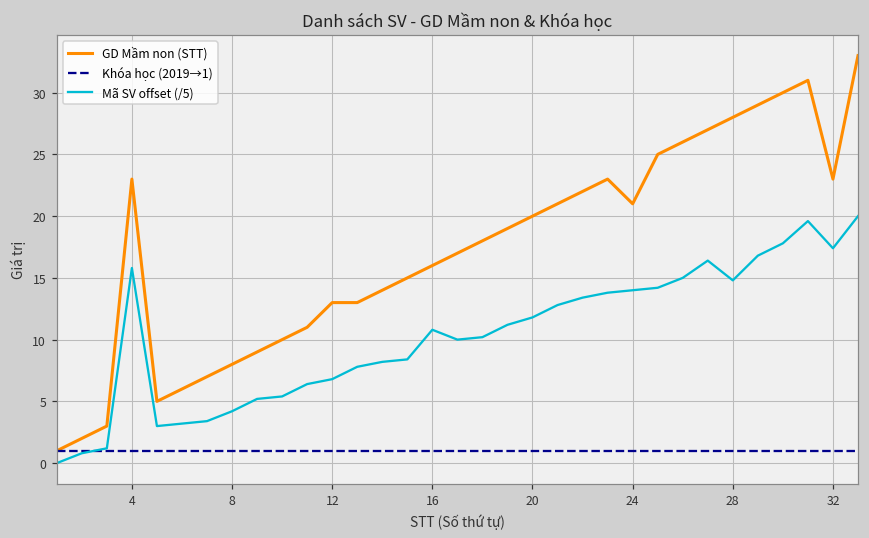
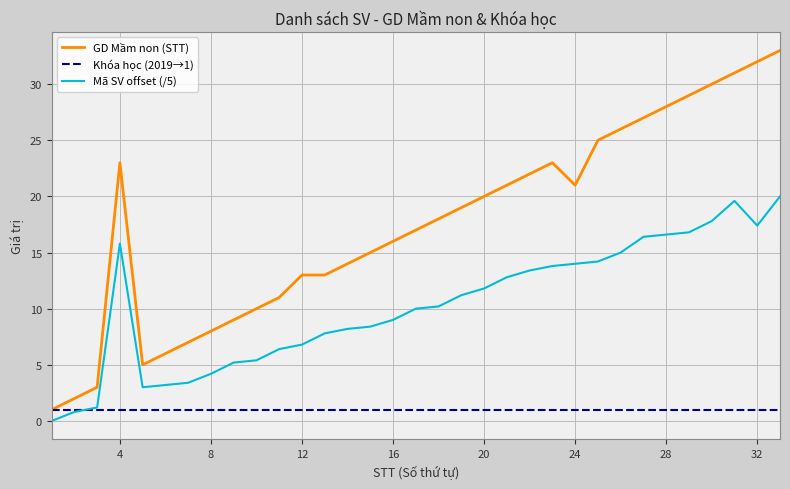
  {
    "GD Mầm non (STT)": {
      "4": 23,
      "8": 8,
      "12": 13,
      "16": 16,
      "20": 20,
      "24": 21,
      "28": 28,
-     "32": 23
+     "32": 32
    },
    "Khóa học (2019→1)": {
      "4": 1.0,
      "8": 1.0,
      "12": 1.0,
      "16": 1.0,
      "20": 1.0,
      "24": 1.0,
      "28": 1.0,
      "32": 1.0
    },
    "Mã SV offset (/5)": {
      "4": 15.8,
      "8": 4.2,
      "12": 6.8,
-     "16": 10.8,
+     "16": 9.0,
      "20": 11.8,
      "24": 14.0,
-     "28": 14.8,
+     "28": 16.6,
      "32": 17.4
    }
  }
